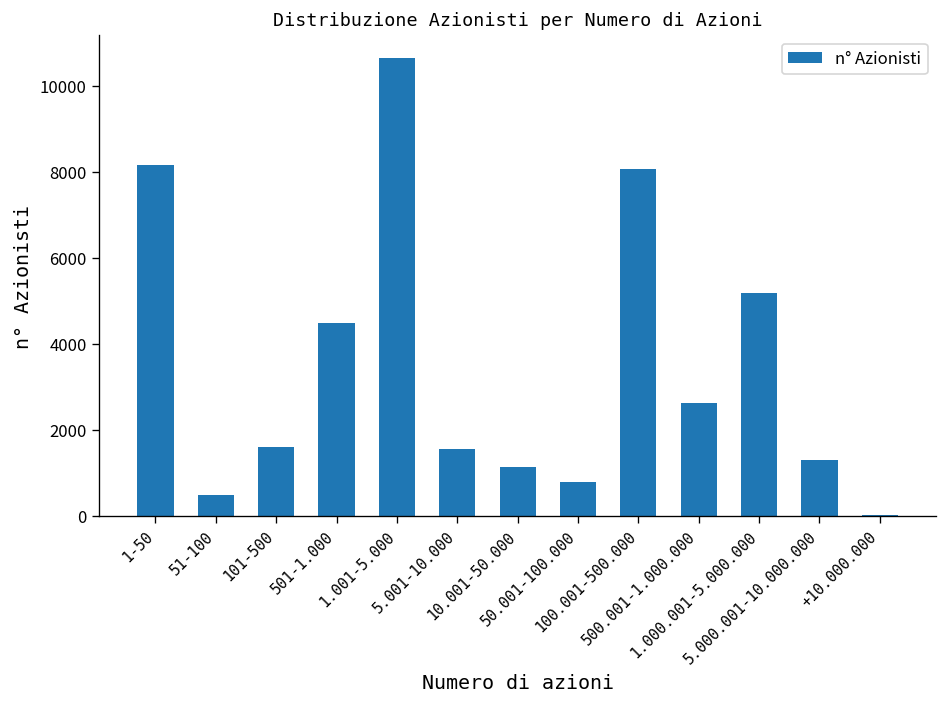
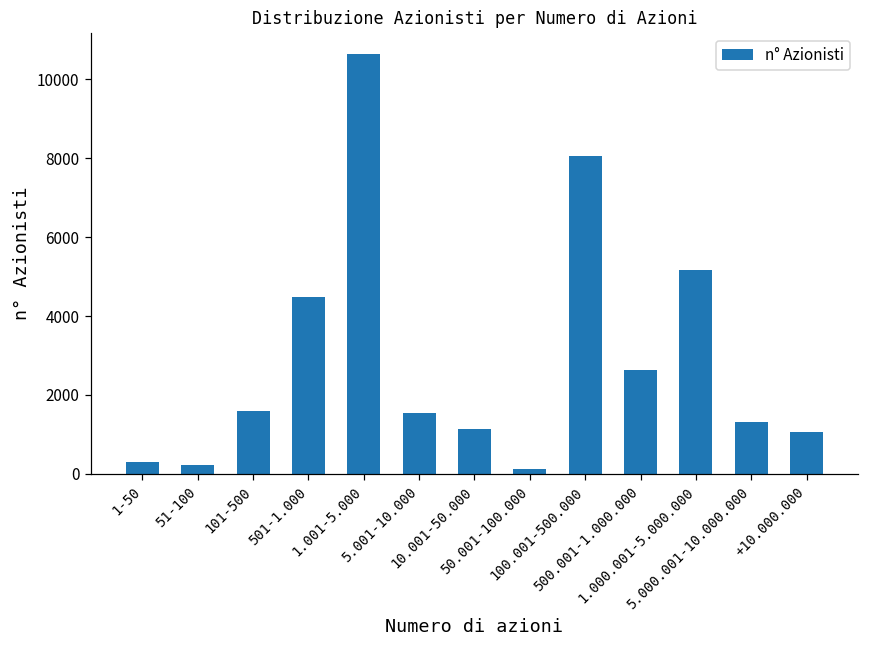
  {
-   "1-50": 8200,
-   "51-100": 500,
+   "1-50": 300,
+   "51-100": 200,
    "101-500": 1600,
    "501-1.000": 4500,
    "1.001-5.000": 10600,
    "5.001-10.000": 1600,
    "10.001-50.000": 1100,
-   "50.001-100.000": 800,
+   "50.001-100.000": 100,
    "100.001-500.000": 8100,
    "500.001-1.000.000": 2600,
    "1.000.001-5.000.000": 5200,
    "5.000.001-10.000.000": 1300,
-   "+10.000.000": 0
+   "+10.000.000": 1100
  }
